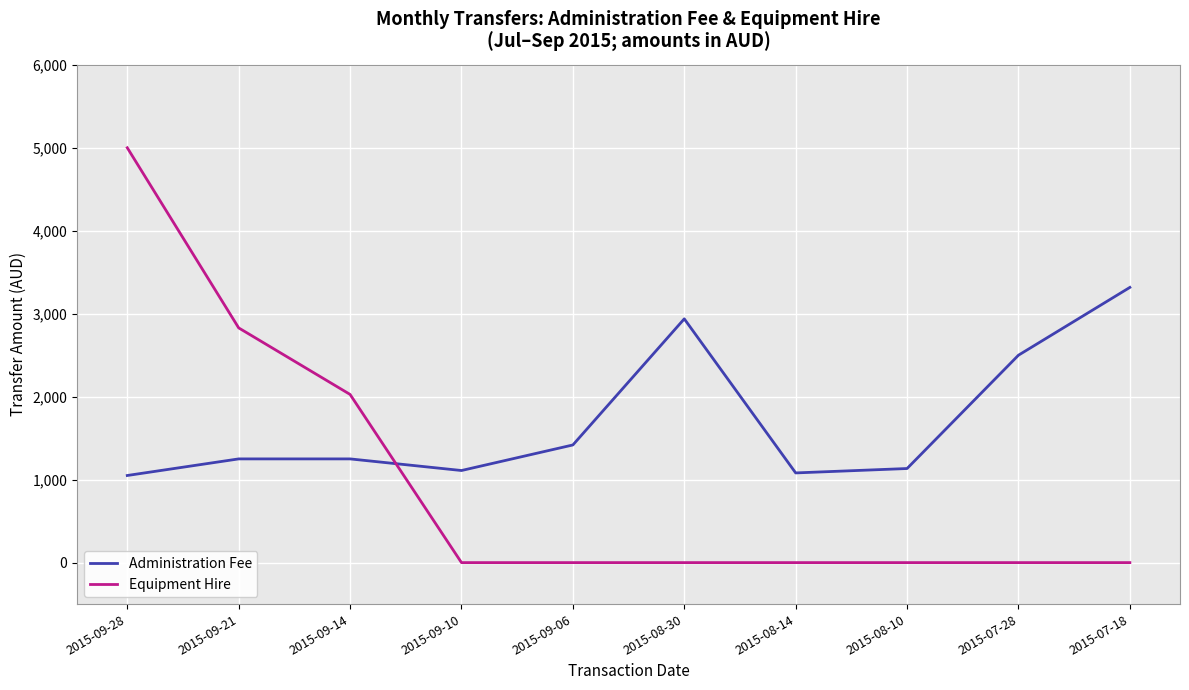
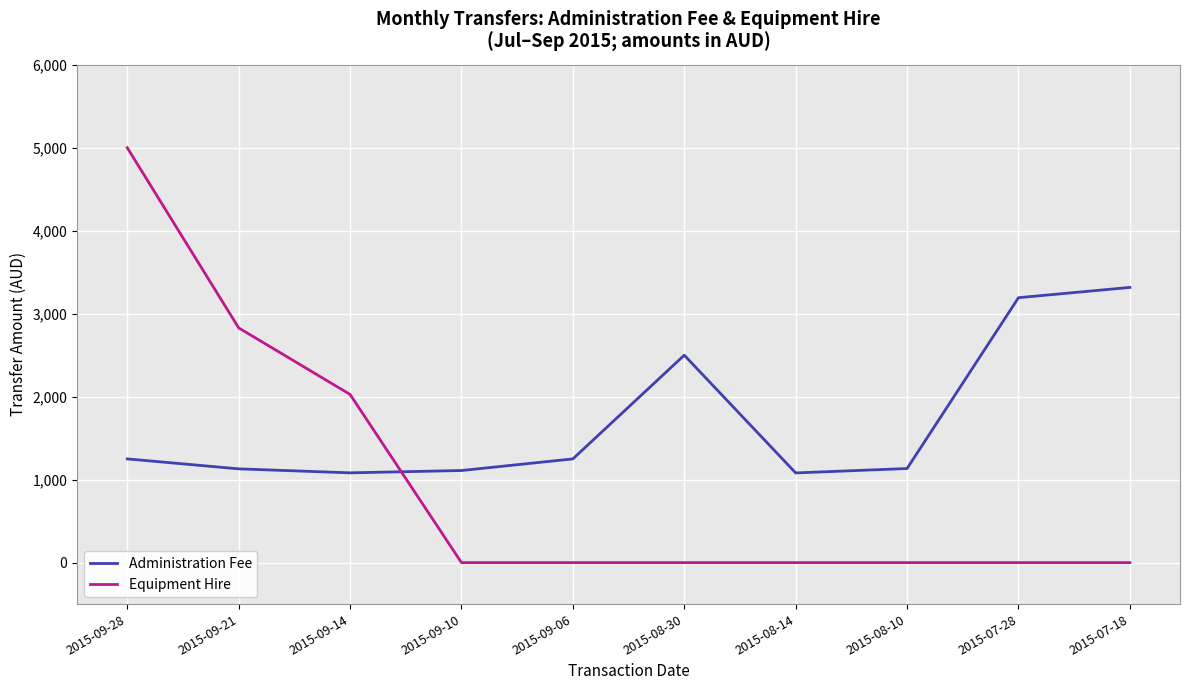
  {
    "Administration Fee": {
-     "2015-09-28": "1,100",
-     "2015-09-21": "1,300",
-     "2015-09-14": "1,300",
+     "2015-09-28": "1,300",
+     "2015-09-21": "1,100",
+     "2015-09-14": "1,100",
      "2015-09-10": "1,100",
-     "2015-09-06": "1,400",
-     "2015-08-30": "2,900",
+     "2015-09-06": "1,300",
+     "2015-08-30": "2,500",
      "2015-08-14": "1,100",
      "2015-08-10": "1,100",
-     "2015-07-28": "2,500",
+     "2015-07-28": "3,200",
      "2015-07-18": "3,300"
    },
    "Equipment Hire": {
      "2015-09-28": "5,000",
      "2015-09-21": "2,800",
      "2015-09-14": "2,000",
      "2015-09-10": "0",
      "2015-09-06": "0",
      "2015-08-30": "0",
      "2015-08-14": "0",
      "2015-08-10": "0",
      "2015-07-28": "0",
      "2015-07-18": "0"
    }
  }
